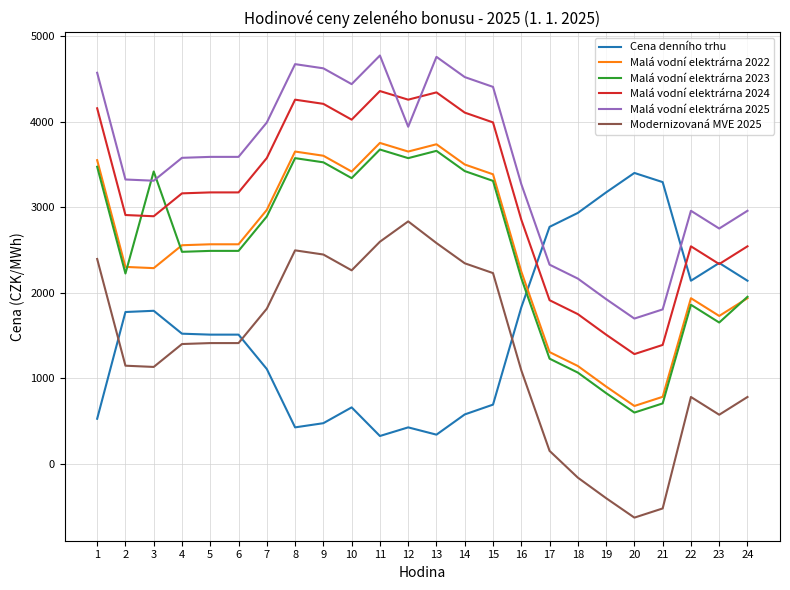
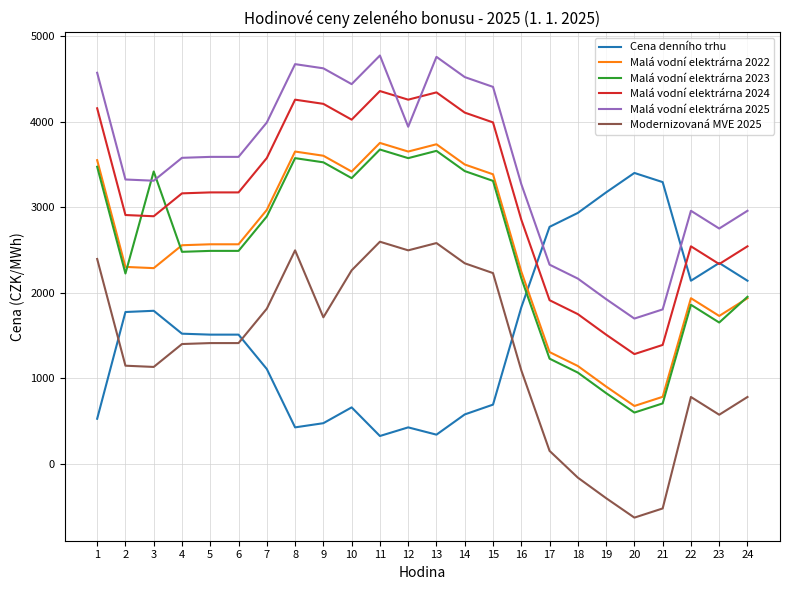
  {
    "Cena denního trhu": {
      "1": 500,
      "2": 1800,
      "3": 1800,
      "4": 1500,
      "5": 1500,
      "6": 1500,
      "7": 1100,
      "8": 400,
      "9": 500,
      "10": 700,
      "11": 300,
      "12": 400,
      "13": 300,
      "14": 600,
      "15": 700,
      "16": 1800,
      "17": 2800,
      "18": 2900,
      "19": 3200,
      "20": 3400,
      "21": 3300,
      "22": 2100,
      "24": 2100
    },
    "Malá vodní elektrárna 2022": {
      "1": 3500,
      "2": 2300,
      "3": 2300,
      "4": 2600,
      "5": 2600,
      "6": 2600,
      "7": 3000,
      "8": 3600,
      "9": 3600,
      "10": 3400,
      "11": 3800,
      "12": 3600,
      "13": 3700,
      "14": 3500,
      "15": 3400,
      "16": 2200,
      "17": 1300,
      "18": 1100,
      "19": 900,
      "20": 700,
      "21": 800,
      "22": 1900,
      "23": 1700
    },
    "Malá vodní elektrárna 2023": {
      "1": 3500,
      "2": 2200,
      "3": 3400,
      "4": 2500,
      "5": 2500,
      "6": 2500,
      "7": 2900,
      "8": 3600,
      "9": 3500,
      "10": 3300,
      "11": 3700,
      "12": 3600,
      "13": 3700,
      "14": 3400,
      "15": 3300,
      "16": 2200,
      "17": 1200,
      "18": 1100,
      "19": 800,
      "20": 600,
      "21": 700,
      "22": 1900,
      "23": 1700
    },
    "Malá vodní elektrárna 2024": {
      "1": 4200,
      "2": 2900,
      "3": 2900,
      "4": 3200,
      "5": 3200,
      "6": 3200,
      "7": 3600,
      "8": 4300,
      "9": 4200,
      "10": 4000,
      "11": 4400,
      "12": 4300,
      "13": 4300,
      "14": 4100,
      "15": 4000,
      "16": 2900,
      "17": 1900,
      "18": 1800,
      "19": 1500,
      "20": 1300,
      "21": 1400,
      "22": 2500,
      "24": 2500
    },
    "Malá vodní elektrárna 2025": {
      "1": 4600,
      "2": 3300,
      "3": 3300,
      "4": 3600,
      "5": 3600,
      "6": 3600,
      "7": 4000,
      "8": 4700,
      "9": 4600,
      "10": 4400,
      "11": 4800,
      "12": 3900,
      "13": 4800,
      "14": 4500,
      "15": 4400,
      "16": 3300,
      "17": 2300,
      "18": 2200,
      "19": 1900,
      "20": 1700,
      "21": 1800,
      "22": 3000,
      "23": 2800,
      "24": 3000
    },
    "Modernizovaná MVE 2025": {
      "1": 2400,
      "2": 1100,
      "3": 1100,
      "4": 1400,
      "5": 1400,
      "6": 1400,
      "7": 1800,
      "8": 2500,
-     "9": 2400,
+     "9": 1700,
      "10": 2300,
      "11": 2600,
-     "12": 2800,
+     "12": 2500,
      "13": 2600,
      "14": 2300,
      "15": 2200,
      "16": 1100,
      "17": 200,
      "18": -200,
      "19": -400,
      "20": -600,
      "21": -500,
      "22": 800,
      "23": 600,
      "24": 800
    }
  }
